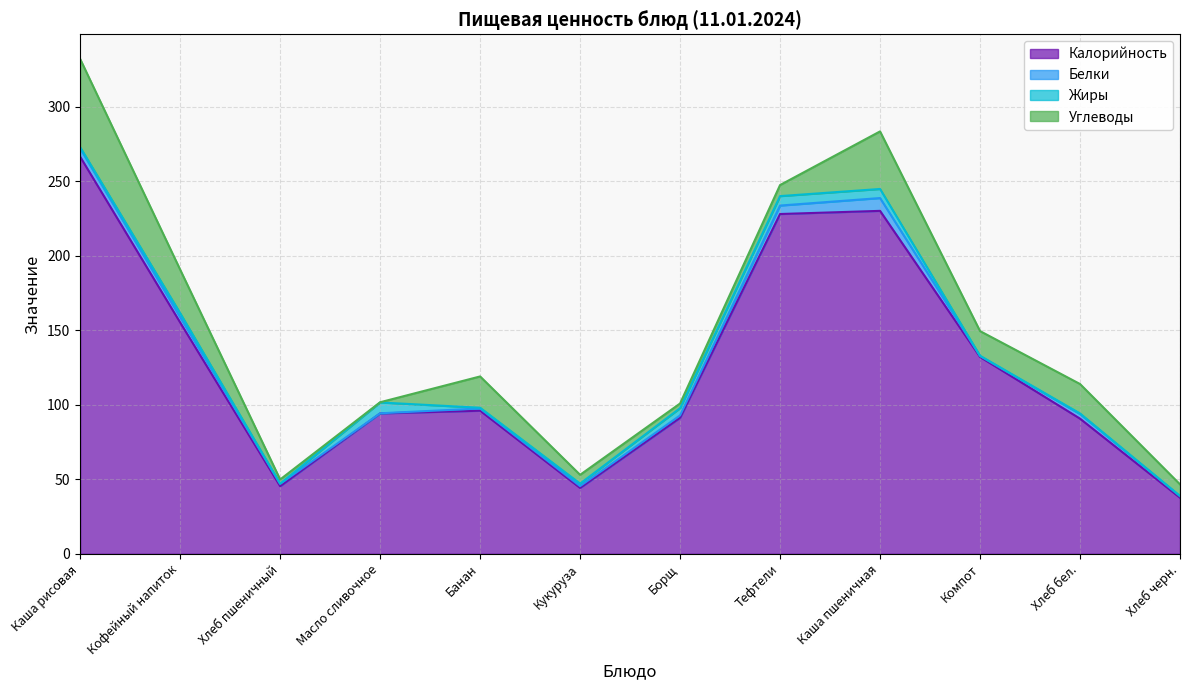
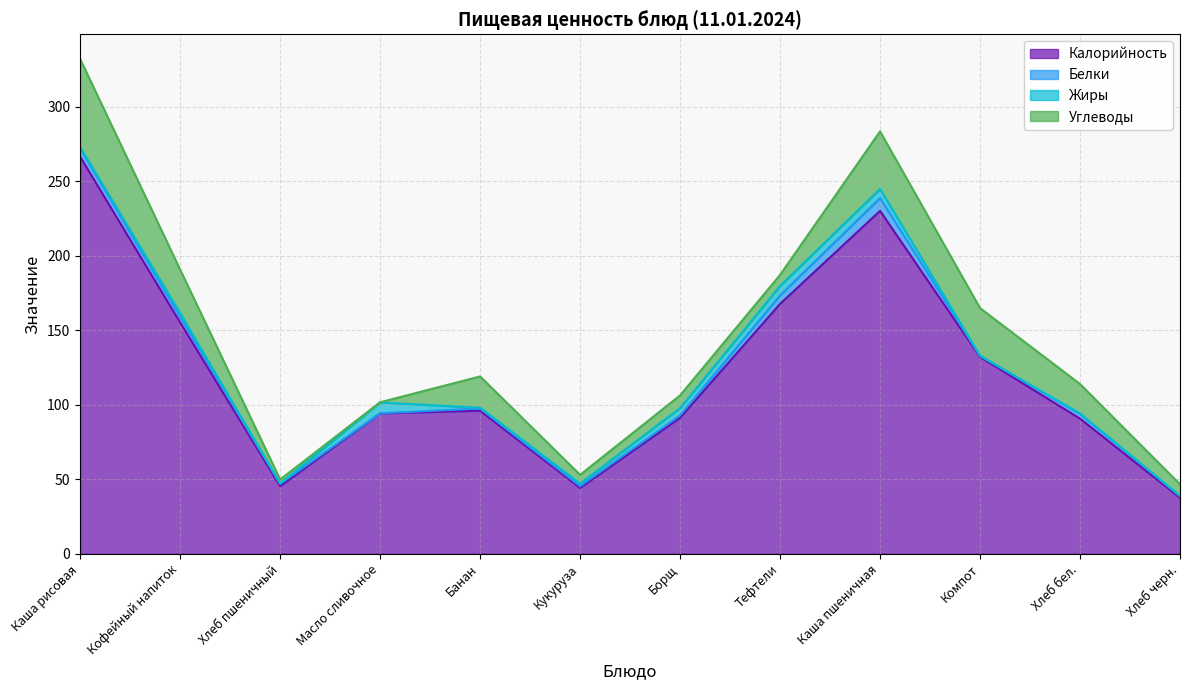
  {
    "Калорийность": {
      "Каша рисовая": 266,
      "Кофейный напиток": 155,
-     "Тефтели": 228,
+     "Тефтели": 168,
      "Каша пшеничная": 230,
      "Хлеб бел.": 91
    },
    "Углеводы": {
      "Каша рисовая": 59,
      "Кофейный напиток": 29,
      "Хлеб пшеничный": 3,
      "Банан": 21,
      "Кукуруза": 6,
-     "Борщ": 3,
+     "Борщ": 9,
      "Тефтели": 7,
      "Каша пшеничная": 39,
-     "Компот": 17,
+     "Компот": 32,
      "Хлеб бел.": 20,
      "Хлеб черн.": 8
    }
  }
